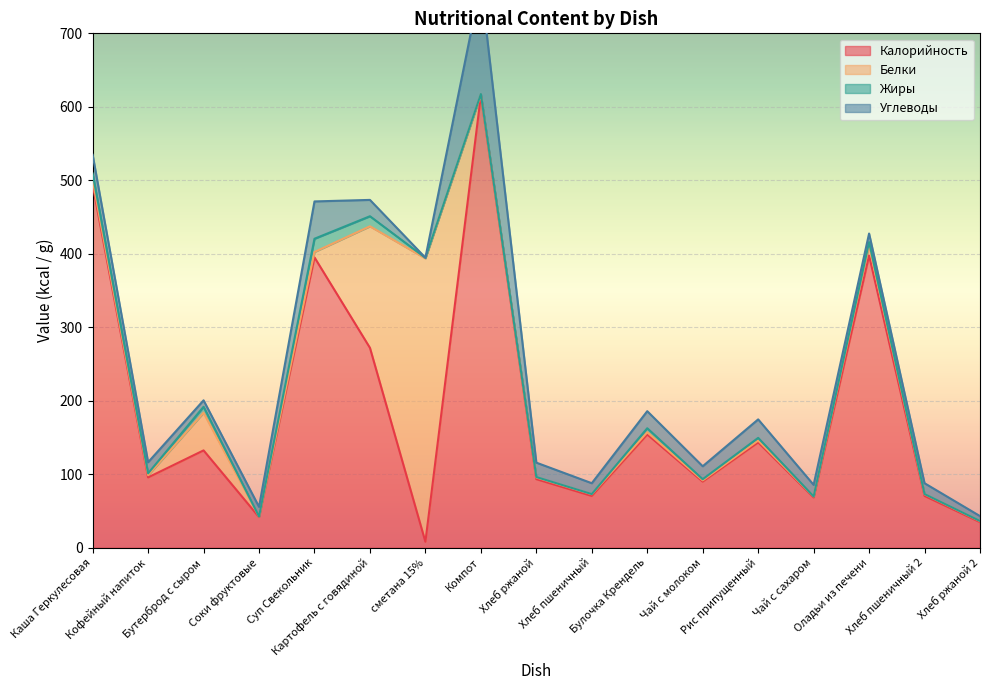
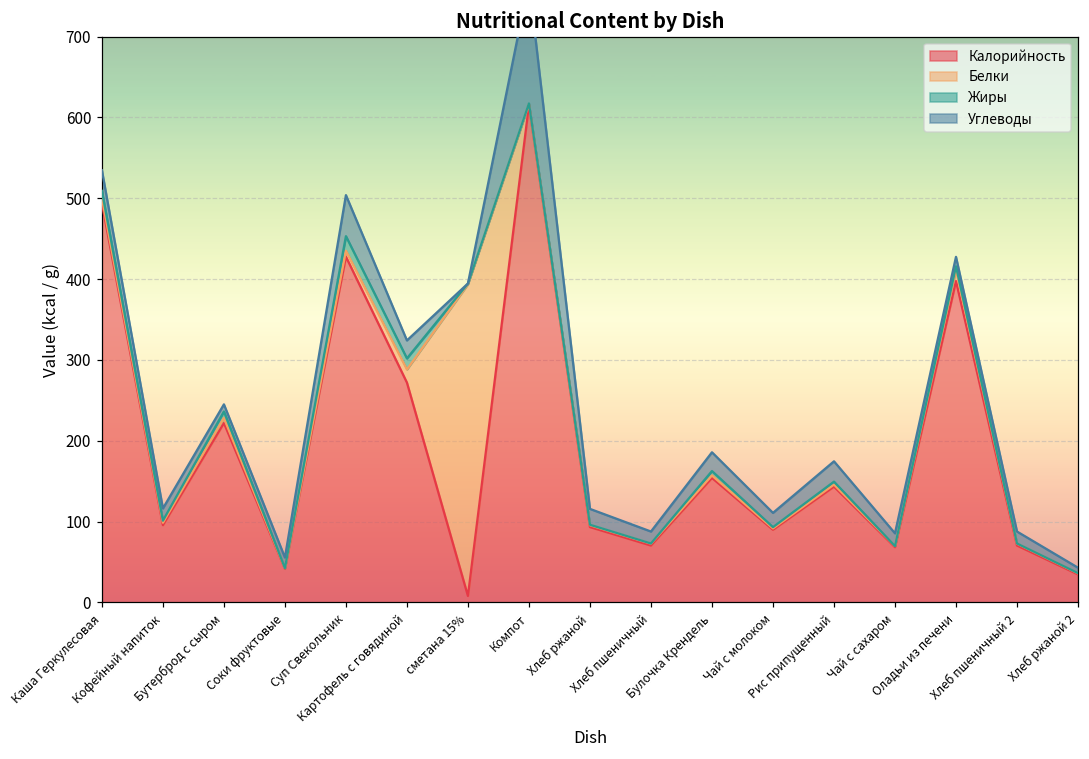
  {
    "Калорийность": {
      "Каша Геркулесовая": 490,
-     "Бутерброд с сыром": 130,
-     "Суп Свекольник": 400,
+     "Бутерброд с сыром": 220,
+     "Суп Свекольник": 430,
      "Картофель с говядиной": 270,
      "сметана 15%": 10,
      "Оладьи из печени": 400
    },
    "Белки": {
      "Каша Геркулесовая": 10,
-     "Бутерброд с сыром": 50,
+     "Бутерброд с сыром": 10,
      "Суп Свекольник": 10,
-     "Картофель с говядиной": 170,
+     "Картофель с говядиной": 20,
      "Оладьи из печени": 10
    }
  }
